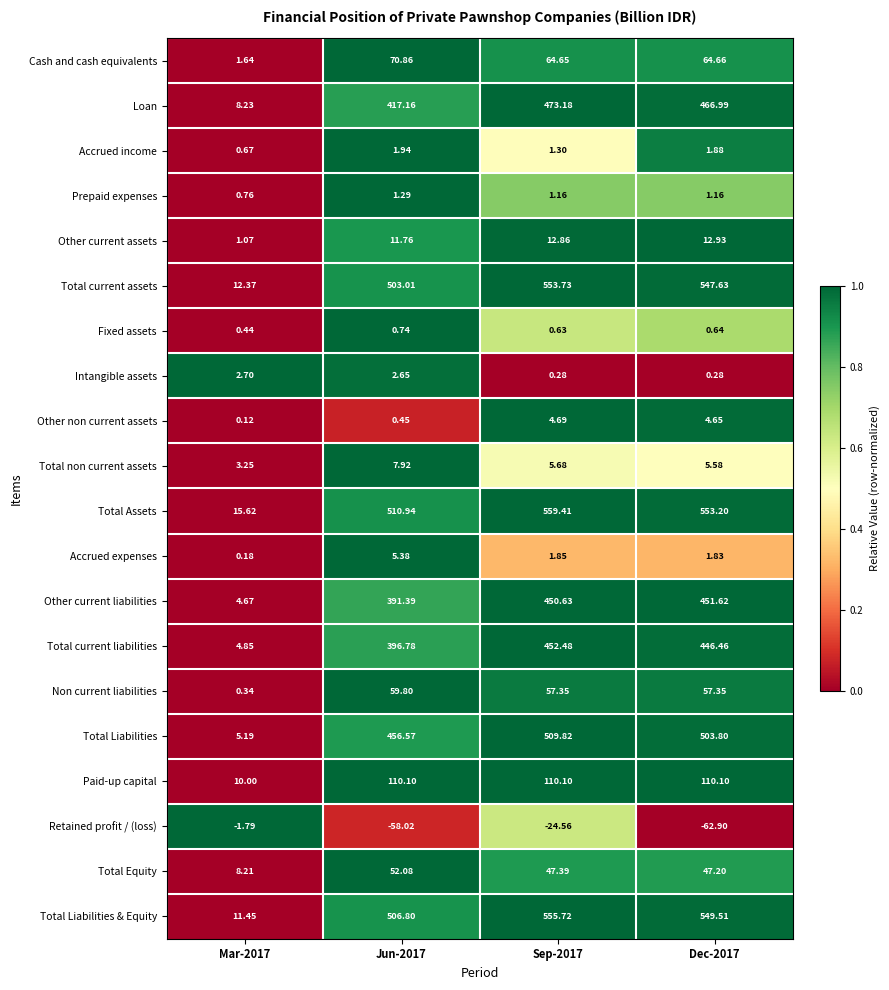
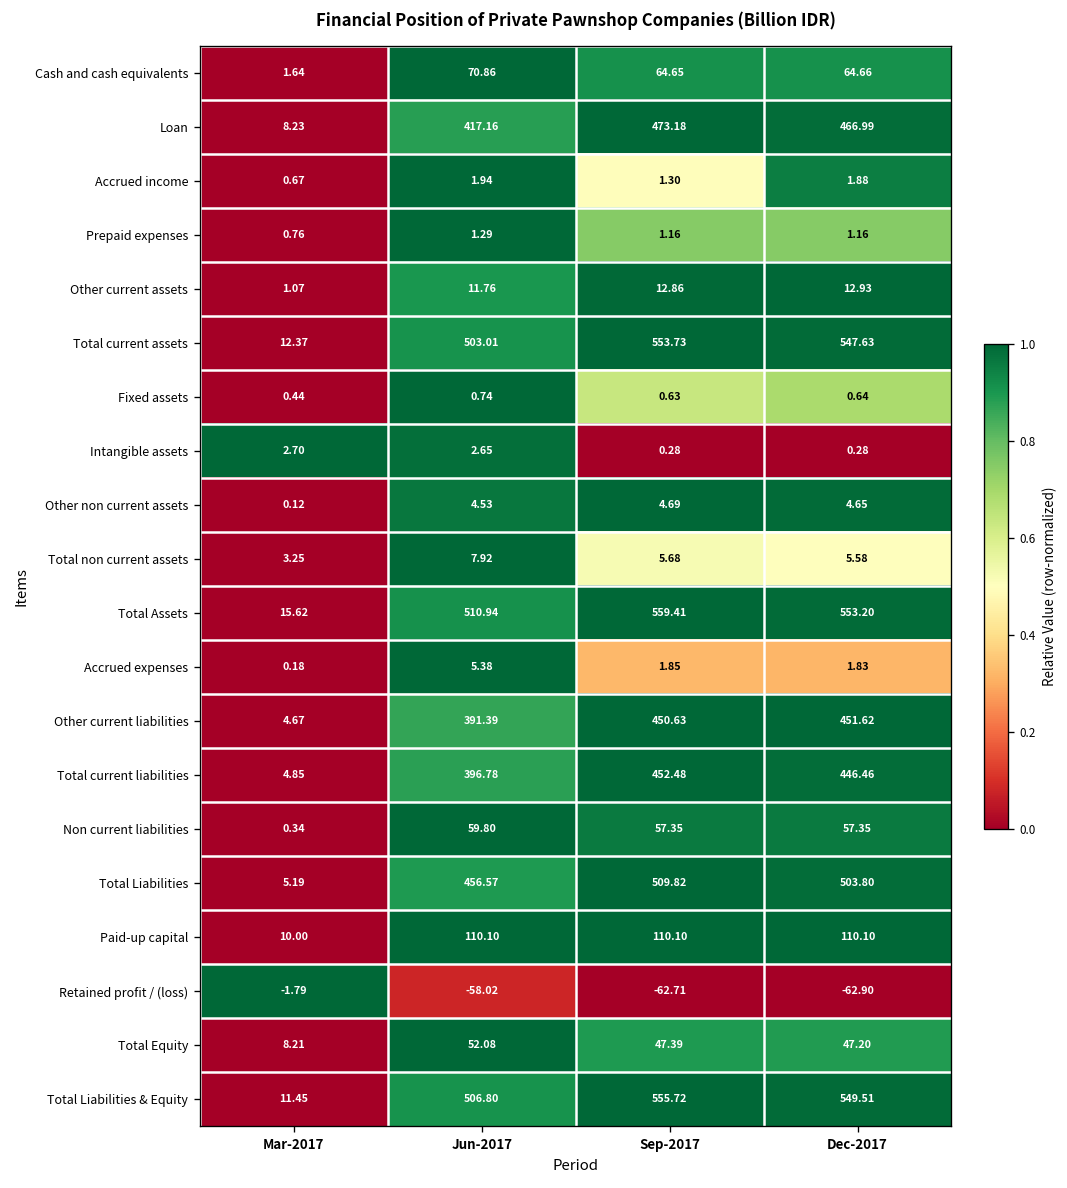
  {
    "Cash and cash equivalents": {
      "Mar-2017": 1.64,
      "Jun-2017": 70.86,
      "Sep-2017": 64.65,
      "Dec-2017": 64.66
    },
    "Loan": {
      "Mar-2017": 8.23,
      "Jun-2017": 417.16,
      "Sep-2017": 473.18,
      "Dec-2017": 466.99
    },
    "Accrued income": {
      "Mar-2017": 0.67,
      "Jun-2017": 1.94,
      "Sep-2017": 1.30,
      "Dec-2017": 1.88
    },
    "Prepaid expenses": {
      "Mar-2017": 0.76,
      "Jun-2017": 1.29,
      "Sep-2017": 1.16,
      "Dec-2017": 1.16
    },
    "Other current assets": {
      "Mar-2017": 1.07,
      "Jun-2017": 11.76,
      "Sep-2017": 12.86,
      "Dec-2017": 12.93
    },
    "Total current assets": {
      "Mar-2017": 12.37,
      "Jun-2017": 503.01,
      "Sep-2017": 553.73,
      "Dec-2017": 547.63
    },
    "Fixed assets": {
      "Mar-2017": 0.44,
      "Jun-2017": 0.74,
      "Sep-2017": 0.63,
      "Dec-2017": 0.64
    },
    "Intangible assets": {
      "Mar-2017": 2.70,
      "Jun-2017": 2.65,
      "Sep-2017": 0.28,
      "Dec-2017": 0.28
    },
    "Other non current assets": {
      "Mar-2017": 0.12,
-     "Jun-2017": 0.45,
+     "Jun-2017": 4.53,
      "Sep-2017": 4.69,
      "Dec-2017": 4.65
    },
    "Total non current assets": {
      "Mar-2017": 3.25,
      "Jun-2017": 7.92,
      "Sep-2017": 5.68,
      "Dec-2017": 5.58
    },
    "Total Assets": {
      "Mar-2017": 15.62,
      "Jun-2017": 510.94,
      "Sep-2017": 559.41,
      "Dec-2017": 553.20
    },
    "Accrued expenses": {
      "Mar-2017": 0.18,
      "Jun-2017": 5.38,
      "Sep-2017": 1.85,
      "Dec-2017": 1.83
    },
    "Other current liabilities": {
      "Mar-2017": 4.67,
      "Jun-2017": 391.39,
      "Sep-2017": 450.63,
      "Dec-2017": 451.62
    },
    "Total current liabilities": {
      "Mar-2017": 4.85,
      "Jun-2017": 396.78,
      "Sep-2017": 452.48,
      "Dec-2017": 446.46
    },
    "Non current liabilities": {
      "Mar-2017": 0.34,
      "Jun-2017": 59.80,
      "Sep-2017": 57.35,
      "Dec-2017": 57.35
    },
    "Total Liabilities": {
      "Mar-2017": 5.19,
      "Jun-2017": 456.57,
      "Sep-2017": 509.82,
      "Dec-2017": 503.80
    },
    "Paid-up capital": {
      "Mar-2017": 10.00,
      "Jun-2017": 110.10,
      "Sep-2017": 110.10,
      "Dec-2017": 110.10
    },
    "Retained profit / (loss)": {
      "Mar-2017": -1.79,
      "Jun-2017": -58.02,
-     "Sep-2017": -24.56,
+     "Sep-2017": -62.71,
      "Dec-2017": -62.90
    },
    "Total Equity": {
      "Mar-2017": 8.21,
      "Jun-2017": 52.08,
      "Sep-2017": 47.39,
      "Dec-2017": 47.20
    },
    "Total Liabilities & Equity": {
      "Mar-2017": 11.45,
      "Jun-2017": 506.80,
      "Sep-2017": 555.72,
      "Dec-2017": 549.51
    }
  }
